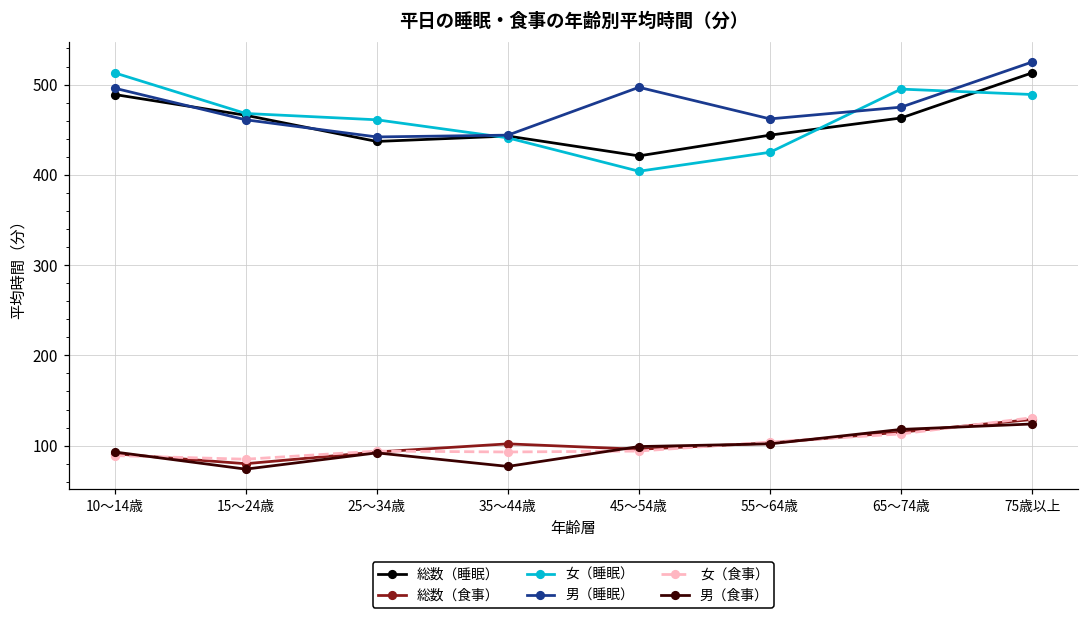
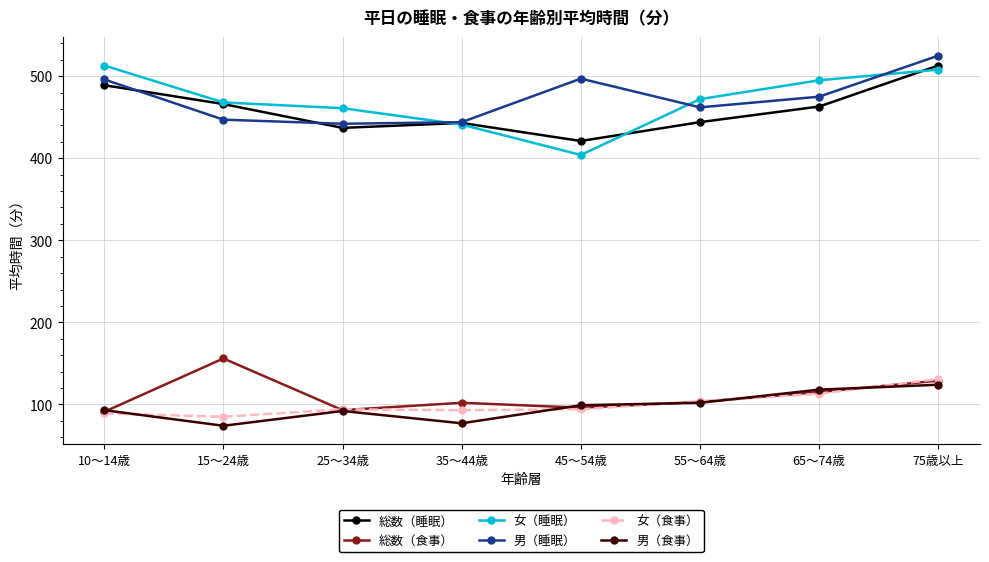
  {
    "総数（食事）": {
-     "15～24歳": 80,
+     "15～24歳": 160,
      "35～44歳": 100
    },
    "女（睡眠）": {
      "10～14歳": 510,
      "25～34歳": 460,
      "45～54歳": 400,
-     "55～64歳": 430,
+     "55～64歳": 470,
      "65～74歳": 500,
-     "75歳以上": 490
+     "75歳以上": 510
    },
    "男（睡眠）": {
      "10～14歳": 500,
-     "15～24歳": 460,
+     "15～24歳": 450,
      "25～34歳": 440,
      "45～54歳": 500,
      "55～64歳": 460,
      "65～74歳": 480,
      "75歳以上": 530
    },
    "女（食事）": {
      "15～24歳": 90,
      "35～44歳": 90
    }
  }
